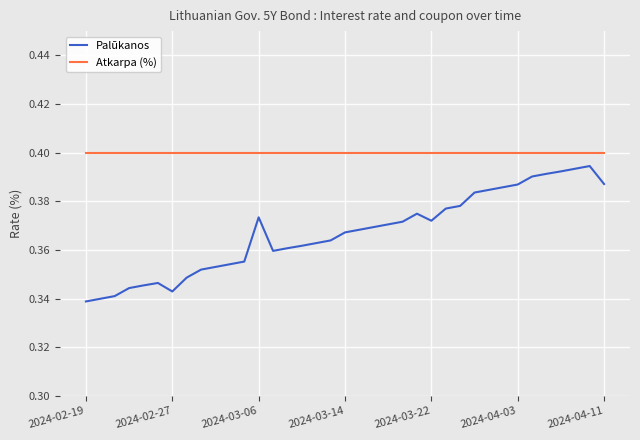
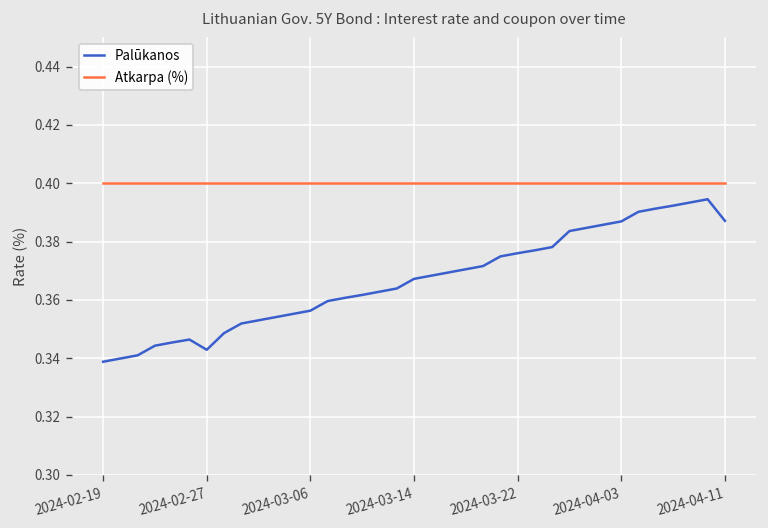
  {
    "Palūkanos": {
      "2024-02-19": 0.339,
      "2024-02-27": 0.343,
-     "2024-03-06": 0.373,
+     "2024-03-06": 0.356,
      "2024-03-14": 0.367,
-     "2024-03-22": 0.372,
+     "2024-03-22": 0.376,
      "2024-04-03": 0.387,
      "2024-04-11": 0.387
    },
    "Atkarpa (%)": {
      "2024-02-19": 0.400,
      "2024-02-27": 0.400,
      "2024-03-06": 0.400,
      "2024-03-14": 0.400,
      "2024-03-22": 0.400,
      "2024-04-03": 0.400,
      "2024-04-11": 0.400
    }
  }
